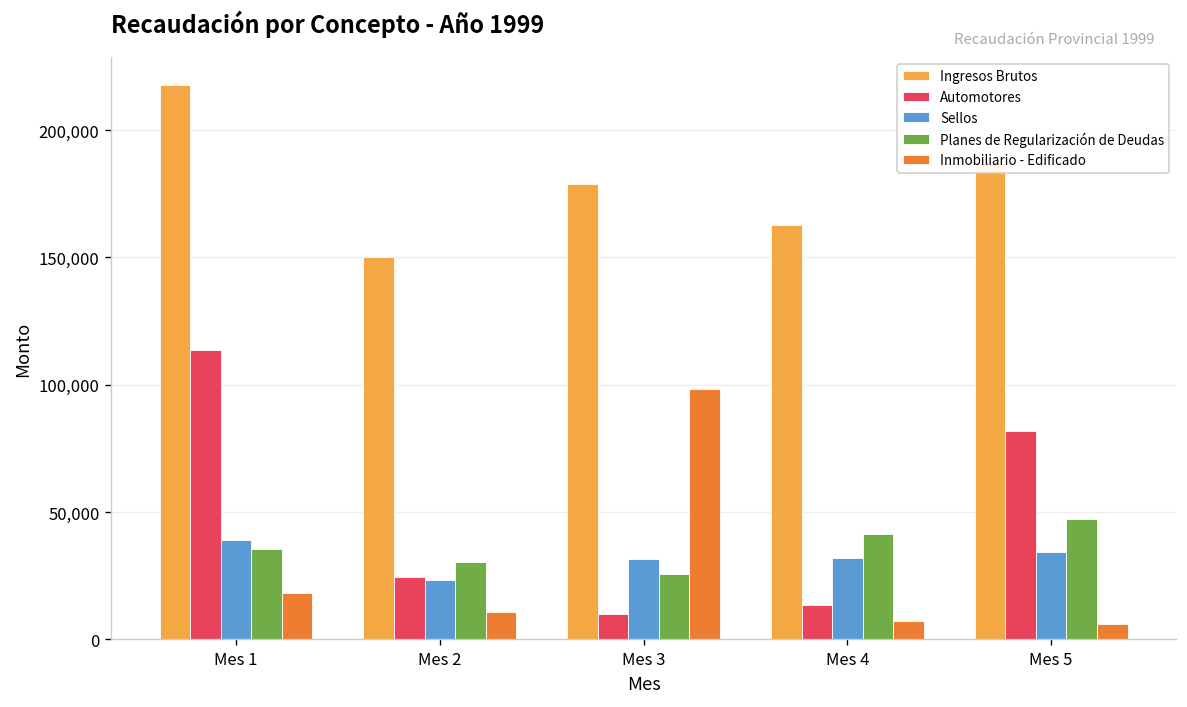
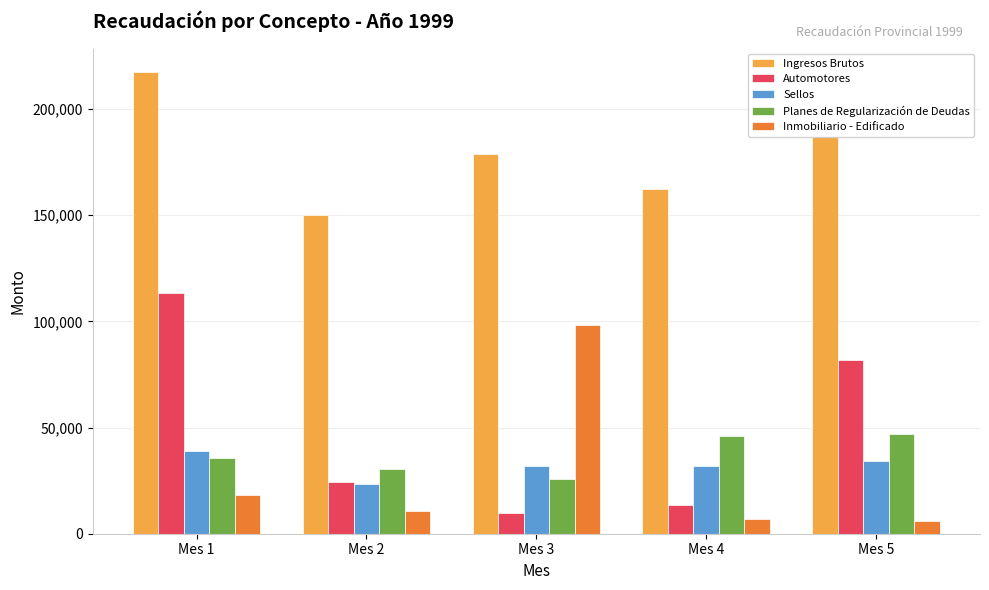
  {
    "Automotores": {
      "Mes 1": "114,000",
      "Mes 2": "24,000",
      "Mes 3": "10,000",
      "Mes 4": "14,000",
      "Mes 5": "82,000"
    },
    "Sellos": {
      "Mes 1": "39,000",
      "Mes 2": "23,000",
      "Mes 3": "32,000",
      "Mes 4": "32,000",
      "Mes 5": "34,000"
    },
    "Planes de Regularización de Deudas": {
      "Mes 1": "36,000",
      "Mes 2": "31,000",
      "Mes 3": "26,000",
-     "Mes 4": "41,000",
+     "Mes 4": "46,000",
      "Mes 5": "47,000"
    }
  }
